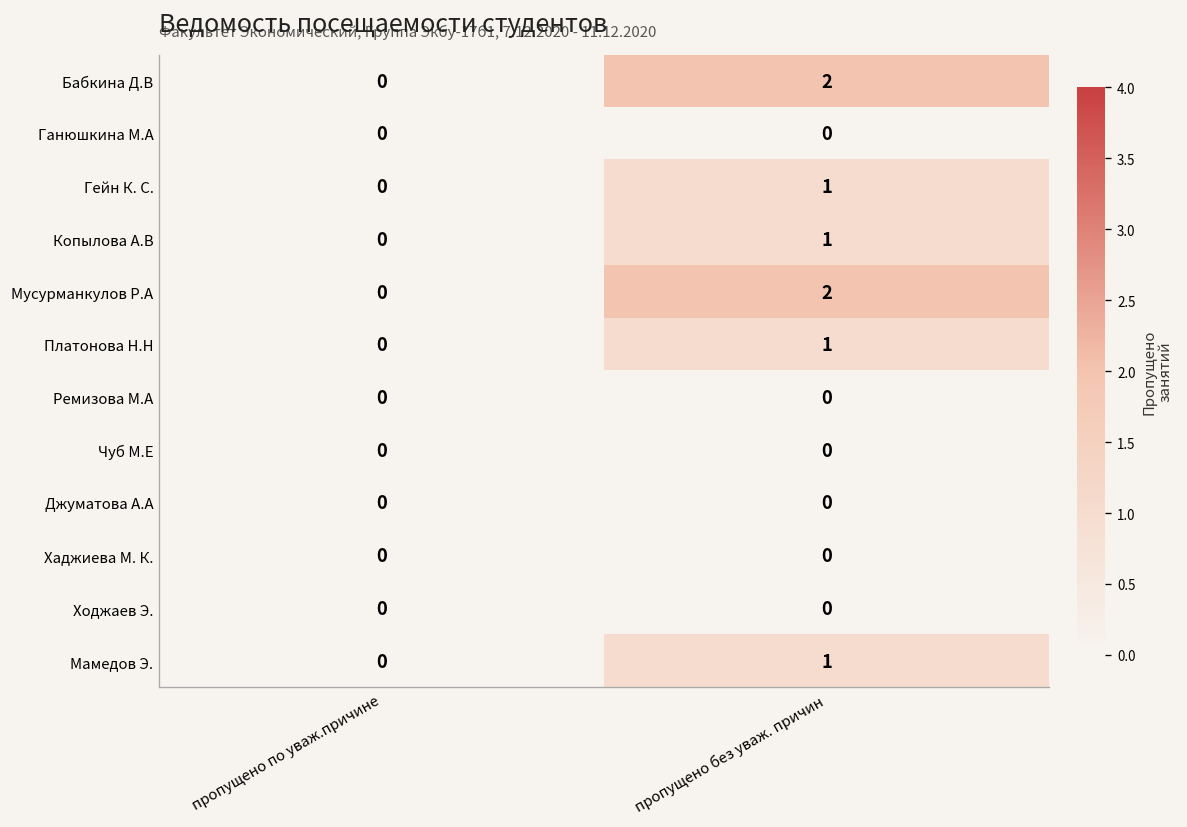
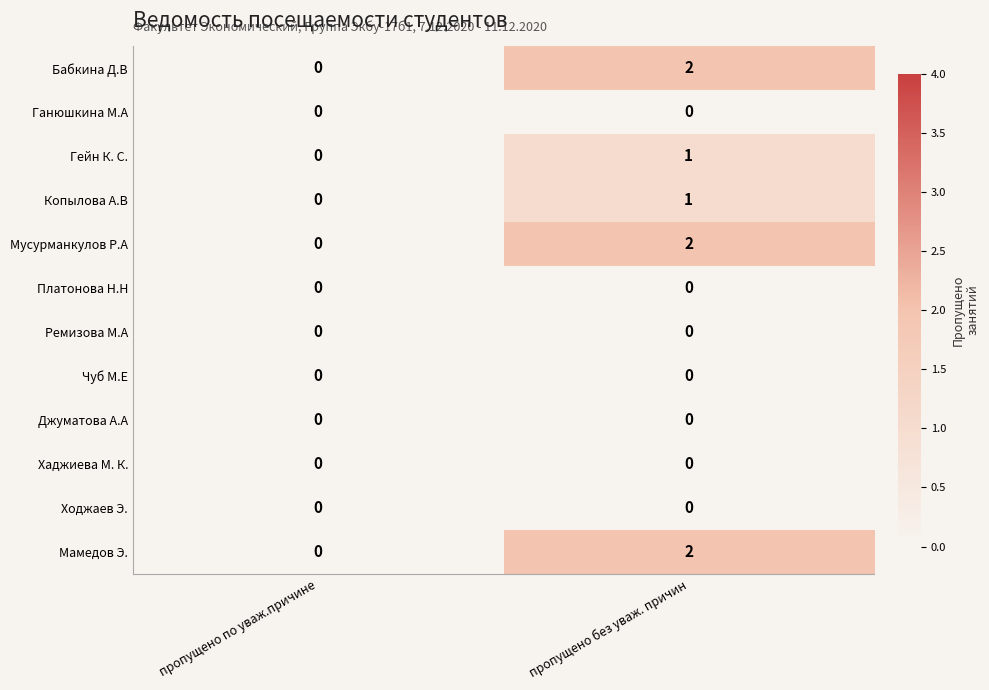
  {
    "Бабкина Д.В": {
      "пропущено по уваж.причине": 0,
      "пропущено без уваж. причин": 2
    },
    "Ганюшкина М.А": {
      "пропущено по уваж.причине": 0,
      "пропущено без уваж. причин": 0
    },
    "Гейн К. С.": {
      "пропущено по уваж.причине": 0,
      "пропущено без уваж. причин": 1
    },
    "Копылова А.В": {
      "пропущено по уваж.причине": 0,
      "пропущено без уваж. причин": 1
    },
    "Мусурманкулов Р.А": {
      "пропущено по уваж.причине": 0,
      "пропущено без уваж. причин": 2
    },
    "Платонова Н.Н": {
      "пропущено по уваж.причине": 0,
-     "пропущено без уваж. причин": 1
+     "пропущено без уваж. причин": 0
    },
    "Ремизова М.А": {
      "пропущено по уваж.причине": 0,
      "пропущено без уваж. причин": 0
    },
    "Чуб М.Е": {
      "пропущено по уваж.причине": 0,
      "пропущено без уваж. причин": 0
    },
    "Джуматова А.А": {
      "пропущено по уваж.причине": 0,
      "пропущено без уваж. причин": 0
    },
    "Хаджиева М. К.": {
      "пропущено по уваж.причине": 0,
      "пропущено без уваж. причин": 0
    },
    "Ходжаев Э.": {
      "пропущено по уваж.причине": 0,
      "пропущено без уваж. причин": 0
    },
    "Мамедов Э.": {
      "пропущено по уваж.причине": 0,
-     "пропущено без уваж. причин": 1
+     "пропущено без уваж. причин": 2
    }
  }
